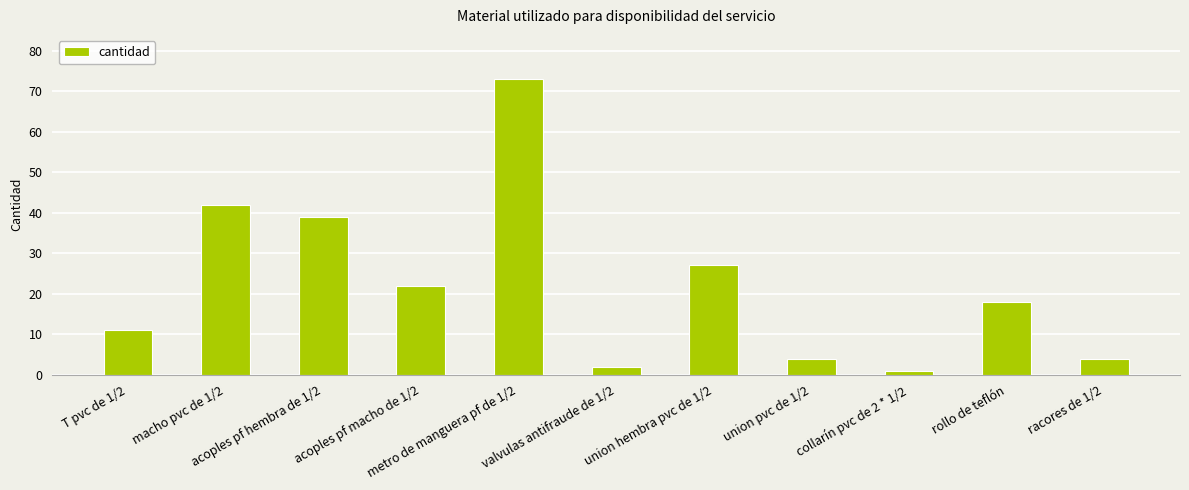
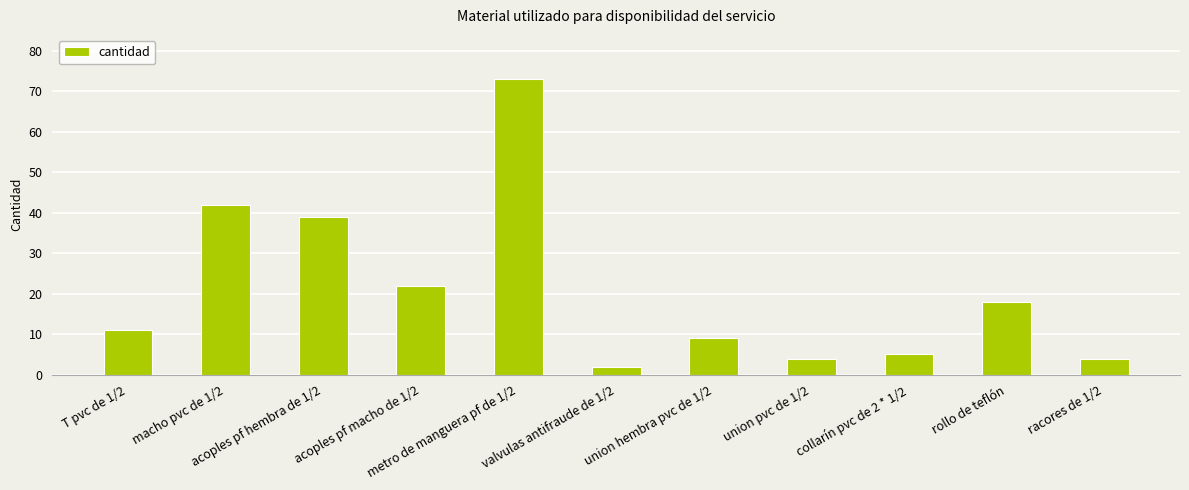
  {
    "T pvc de 1/2": 11,
    "macho pvc de 1/2": 42,
    "acoples pf hembra de 1/2": 39,
    "acoples pf macho de 1/2": 22,
    "metro de manguera pf de 1/2": 73,
    "valvulas antifraude de 1/2": 2,
-   "union hembra pvc de 1/2": 27,
+   "union hembra pvc de 1/2": 9,
    "union pvc de 1/2": 4,
-   "collarín pvc de 2 * 1/2": 1,
+   "collarín pvc de 2 * 1/2": 5,
    "rollo de teflón": 18,
    "racores de 1/2": 4
  }
